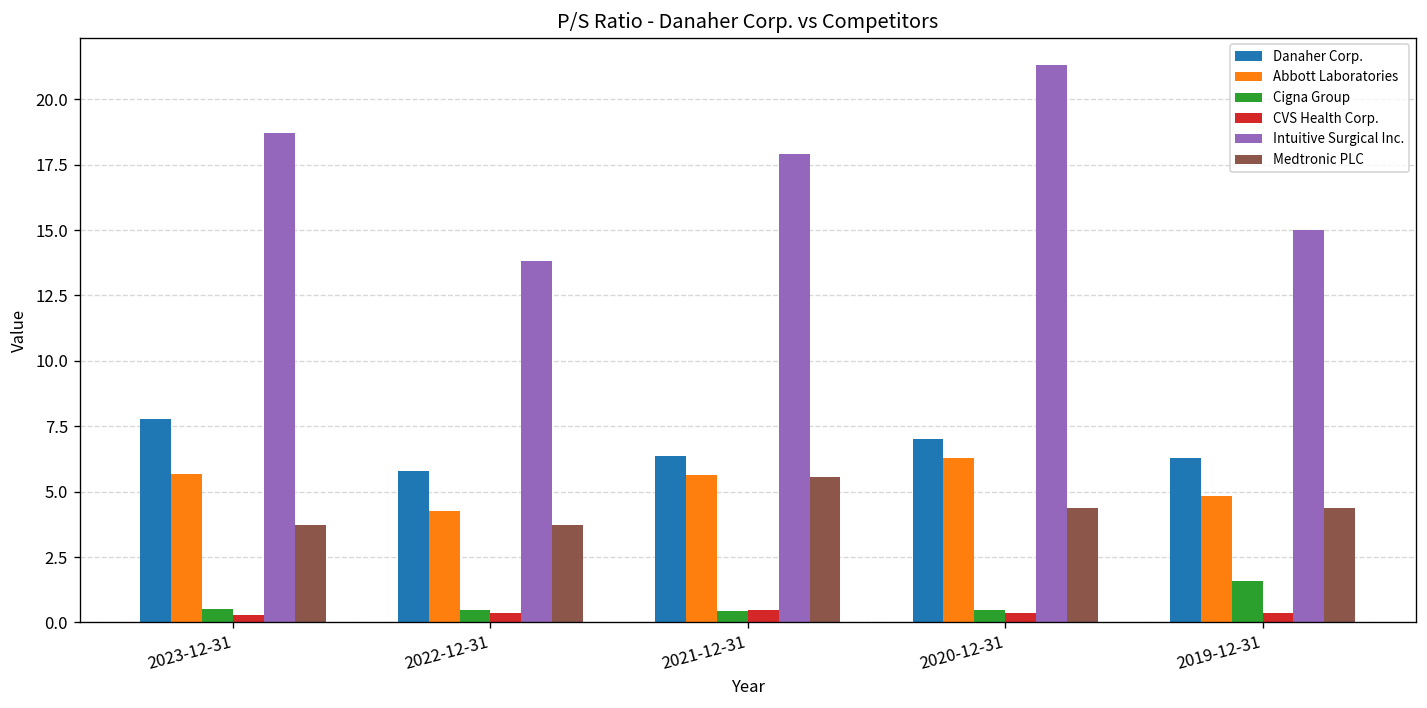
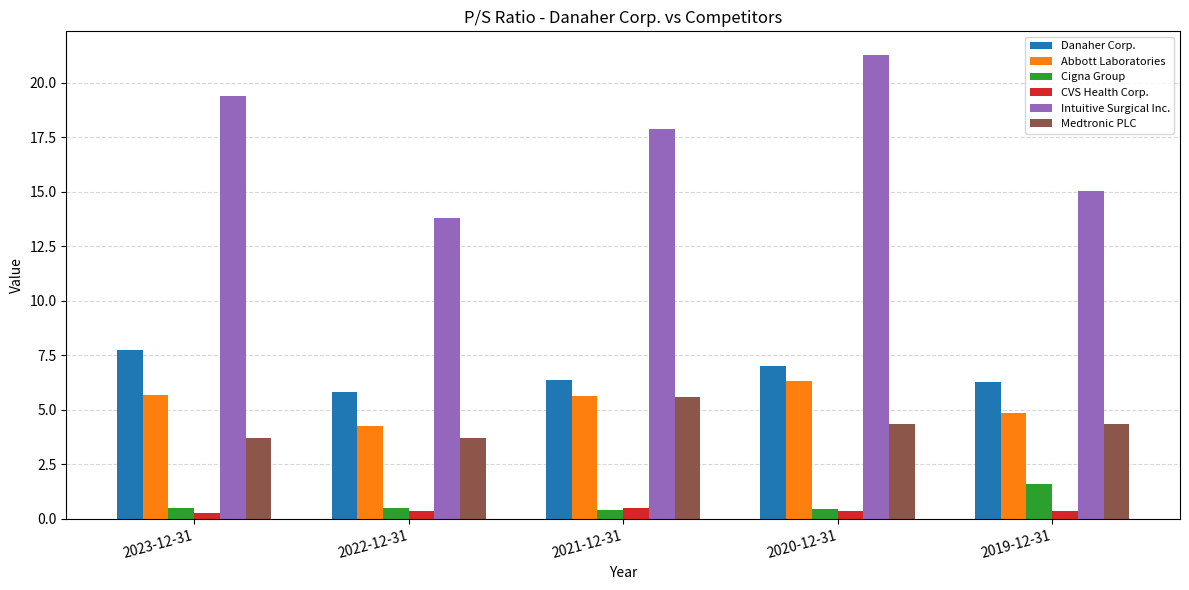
  {
    "Danaher Corp.": {
      "2023-12-31": 7.8,
      "2022-12-31": 5.8,
      "2021-12-31": 6.4,
      "2020-12-31": 7.0,
      "2019-12-31": 6.3
    },
    "Abbott Laboratories": {
      "2023-12-31": 5.7,
      "2022-12-31": 4.3,
      "2021-12-31": 5.6,
      "2020-12-31": 6.3,
      "2019-12-31": 4.8
    },
    "Cigna Group": {
      "2023-12-31": 0.5,
      "2022-12-31": 0.5,
      "2021-12-31": 0.4,
      "2020-12-31": 0.5,
      "2019-12-31": 1.6
    },
    "CVS Health Corp.": {
      "2023-12-31": 0.3,
      "2022-12-31": 0.4,
      "2021-12-31": 0.5,
      "2020-12-31": 0.4,
      "2019-12-31": 0.4
    },
    "Intuitive Surgical Inc.": {
-     "2023-12-31": 18.7,
+     "2023-12-31": 19.4,
      "2022-12-31": 13.8,
      "2021-12-31": 17.9,
      "2020-12-31": 21.3,
      "2019-12-31": 15.0
    },
    "Medtronic PLC": {
      "2023-12-31": 3.7,
      "2022-12-31": 3.7,
      "2021-12-31": 5.6,
      "2020-12-31": 4.4,
      "2019-12-31": 4.4
    }
  }
